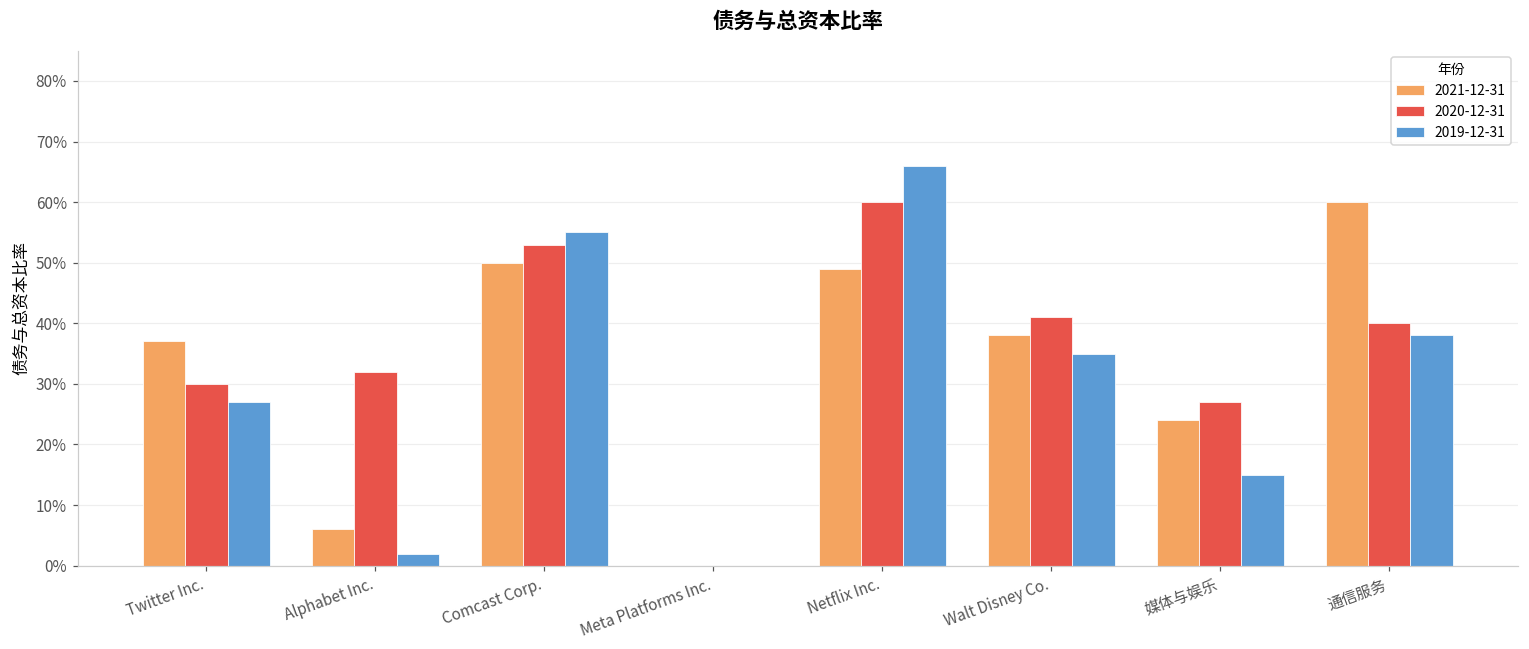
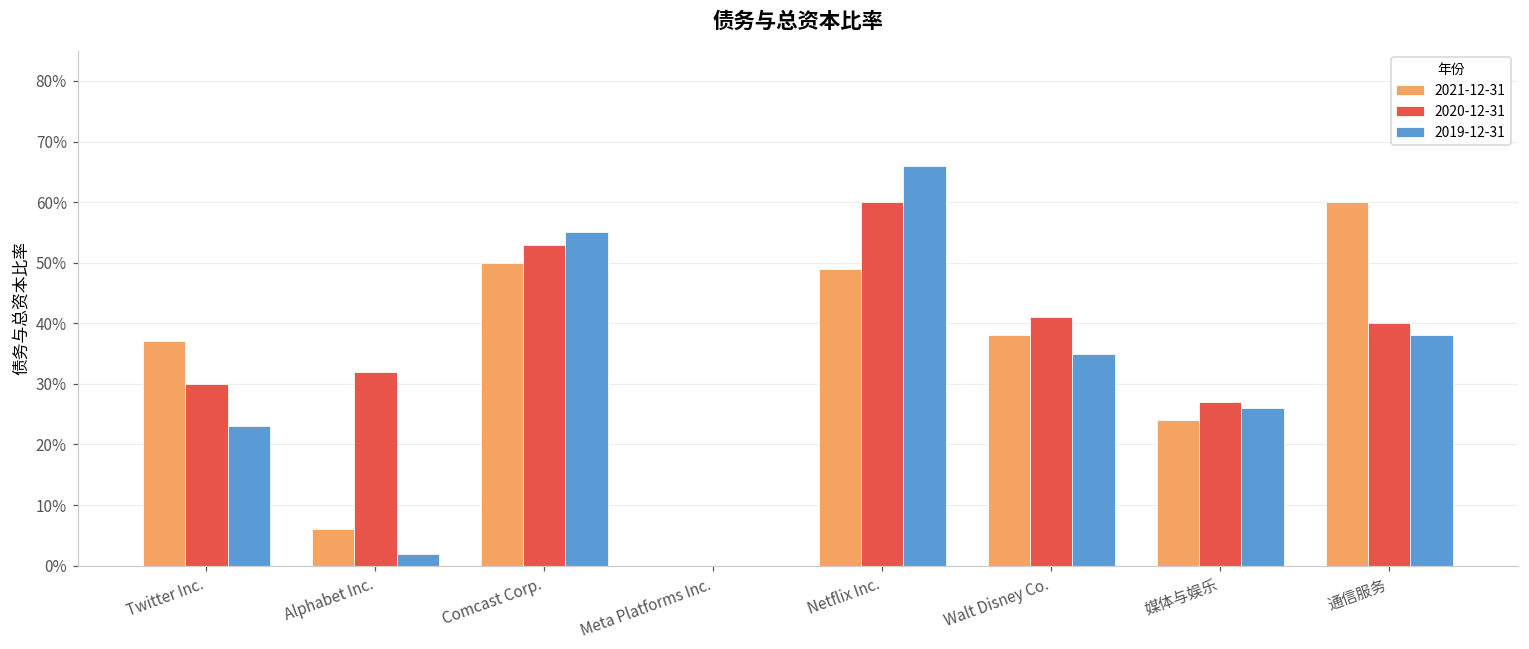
  {
    "2021-12-31": {
      "Twitter Inc.": "37%",
      "Alphabet Inc.": "6%",
      "Comcast Corp.": "50%",
      "Meta Platforms Inc.": "0%",
      "Netflix Inc.": "49%",
      "Walt Disney Co.": "38%",
      "媒体与娱乐": "24%",
      "通信服务": "60%"
    },
    "2020-12-31": {
      "Twitter Inc.": "30%",
      "Alphabet Inc.": "32%",
      "Comcast Corp.": "53%",
      "Meta Platforms Inc.": "0%",
      "Netflix Inc.": "60%",
      "Walt Disney Co.": "41%",
      "媒体与娱乐": "27%",
      "通信服务": "40%"
    },
    "2019-12-31": {
-     "Twitter Inc.": "27%",
+     "Twitter Inc.": "23%",
      "Alphabet Inc.": "2%",
      "Comcast Corp.": "55%",
      "Meta Platforms Inc.": "0%",
      "Netflix Inc.": "66%",
      "Walt Disney Co.": "35%",
-     "媒体与娱乐": "15%",
+     "媒体与娱乐": "26%",
      "通信服务": "38%"
    }
  }
